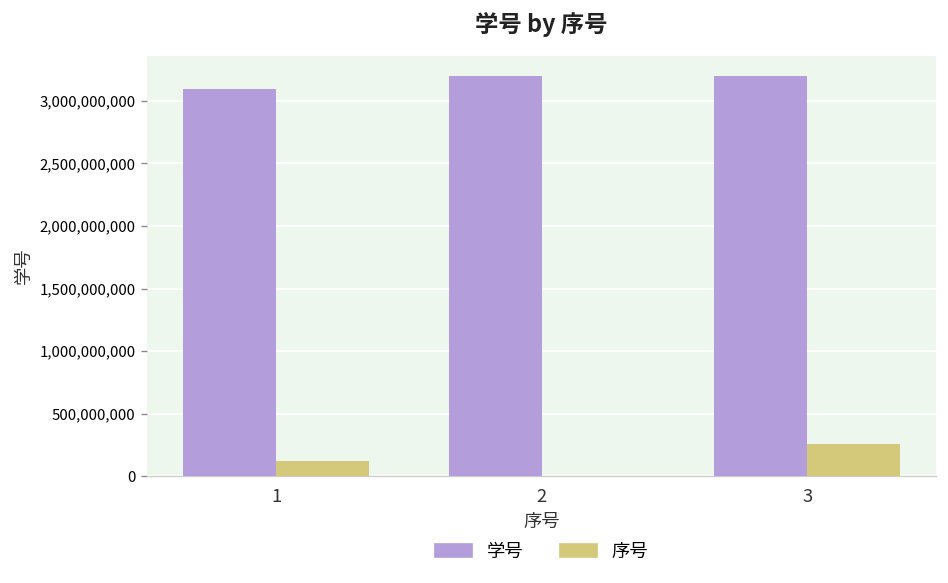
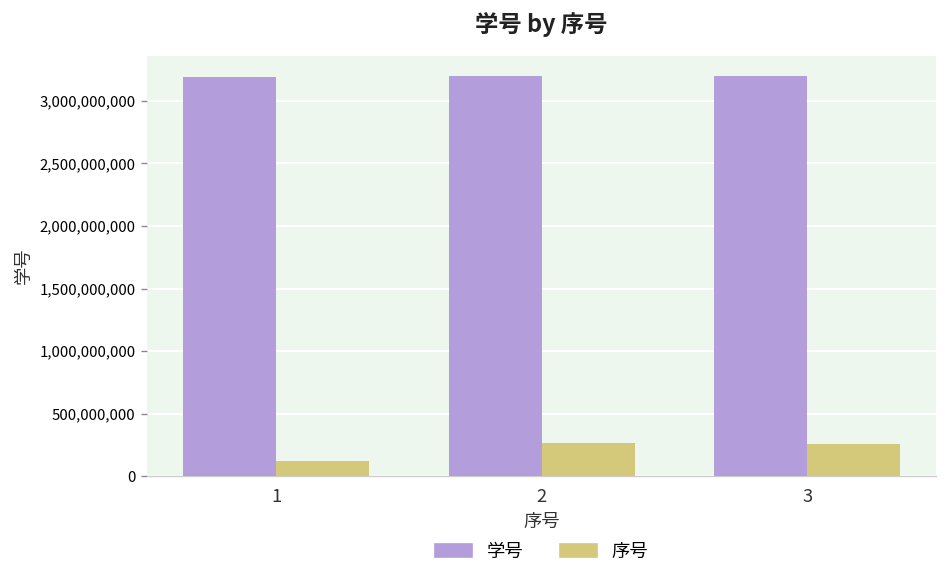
  {
    "学号": {
-     "1": "3,100,000,000",
+     "1": "3,190,000,000",
      "2": "3,200,000,000",
      "3": "3,200,000,000"
    },
    "序号": {
      "1": "120,000,000",
-     "2": "0",
+     "2": "260,000,000",
      "3": "260,000,000"
    }
  }
